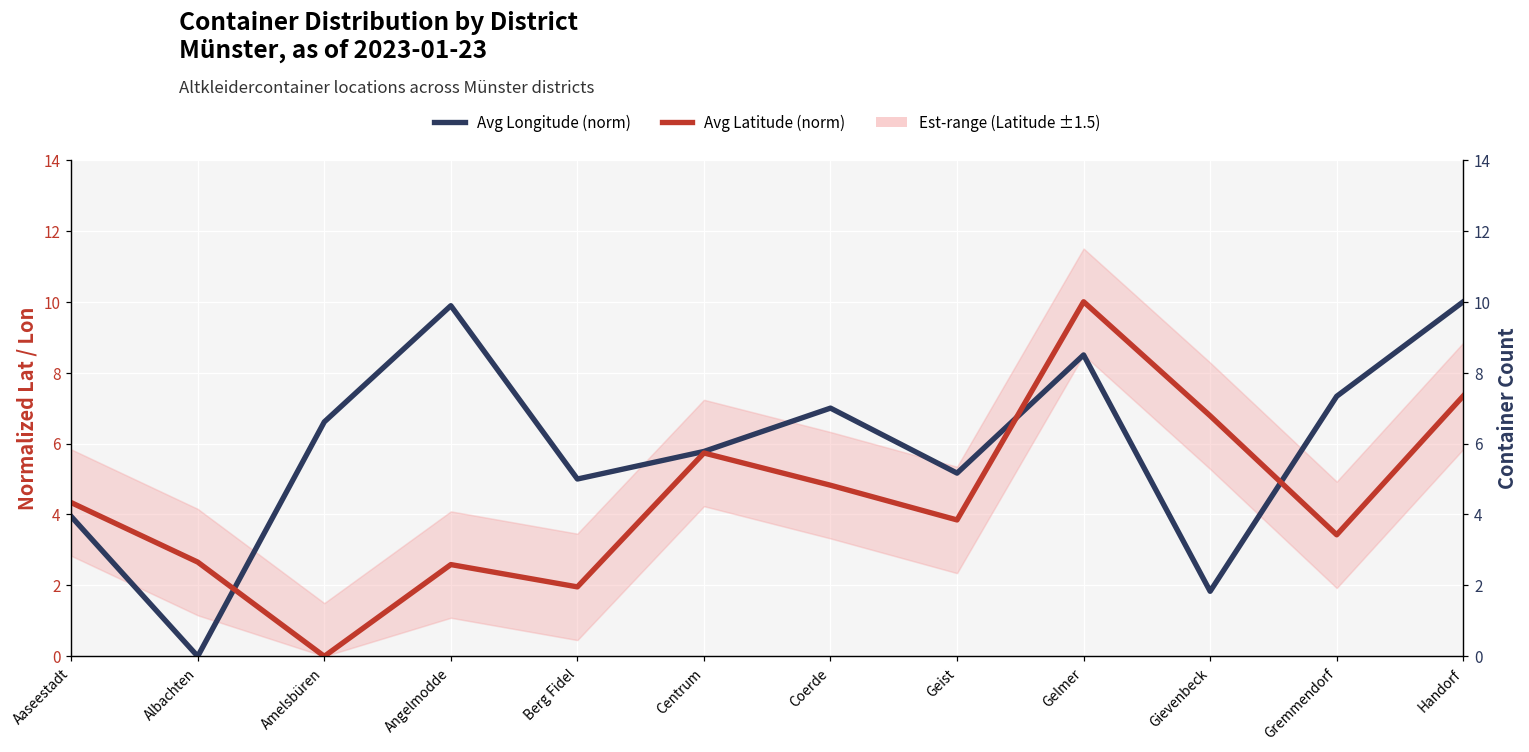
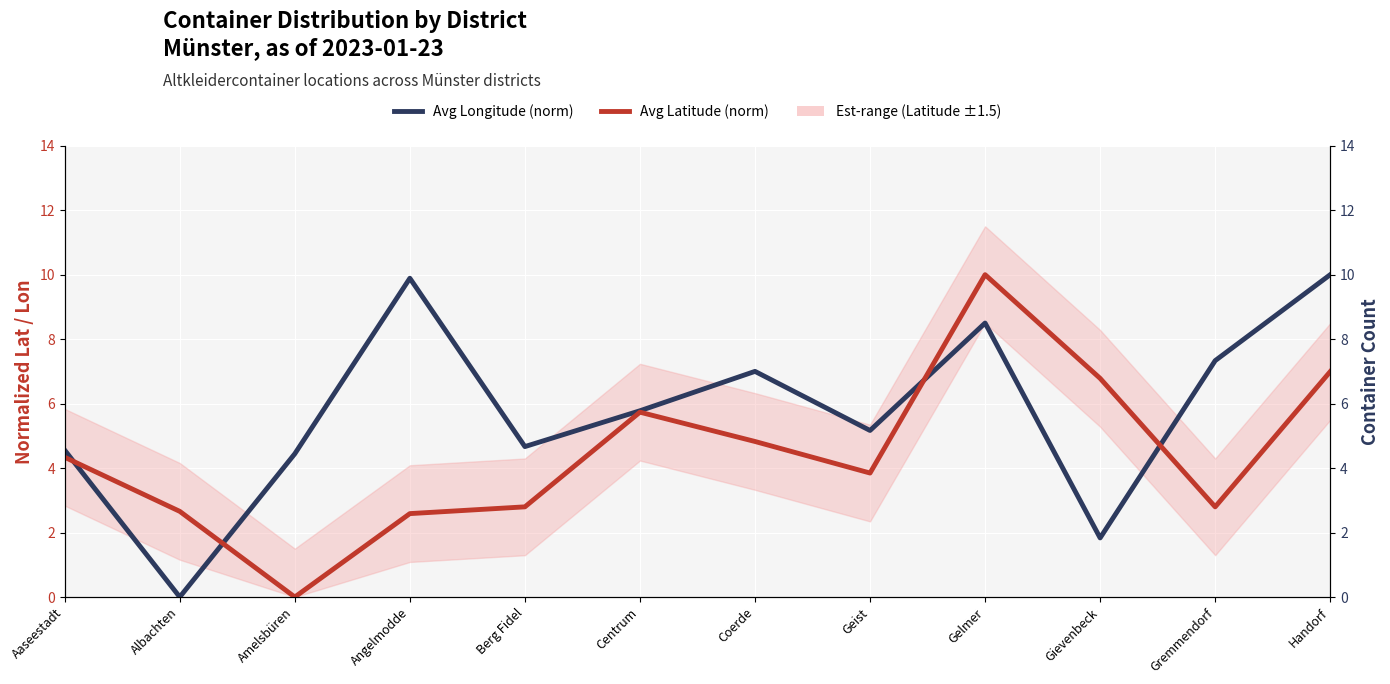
  {
    "Avg Longitude (norm)": {
-     "Aaseestadt": 3.9,
+     "Aaseestadt": 4.6,
      "Albachten": 0.0,
-     "Amelsbüren": 6.6,
+     "Amelsbüren": 4.4,
      "Angelmodde": 9.9,
-     "Berg Fidel": 5.0,
+     "Berg Fidel": 4.7,
      "Coerde": 7.0,
      "Geist": 5.2,
      "Gelmer": 8.5,
      "Gievenbeck": 1.8,
      "Gremmendorf": 7.3,
      "Handorf": 10.0
    },
    "Avg Latitude (norm)": {
      "Aaseestadt": 4.3,
      "Albachten": 2.7,
      "Amelsbüren": 0.0,
      "Angelmodde": 2.6,
-     "Berg Fidel": 2.0,
+     "Berg Fidel": 2.8,
      "Coerde": 4.8,
      "Geist": 3.8,
      "Gelmer": 10.0,
      "Gievenbeck": 6.8,
-     "Gremmendorf": 3.4,
-     "Handorf": 7.3
+     "Gremmendorf": 2.8,
+     "Handorf": 7.0
    }
  }
